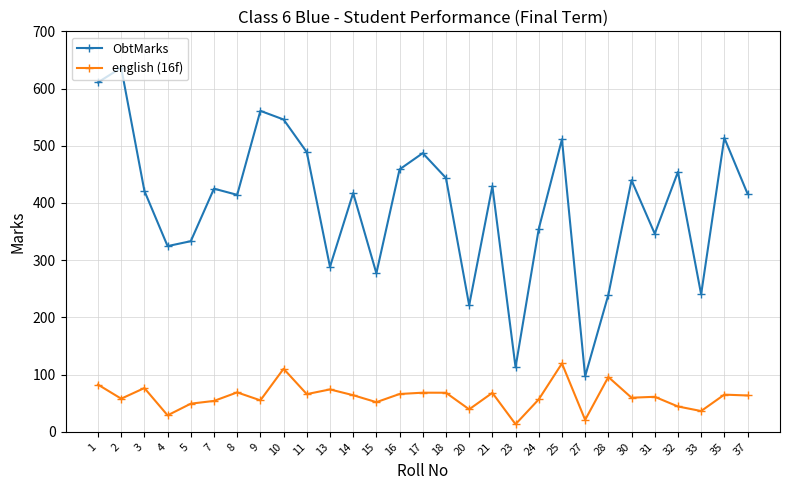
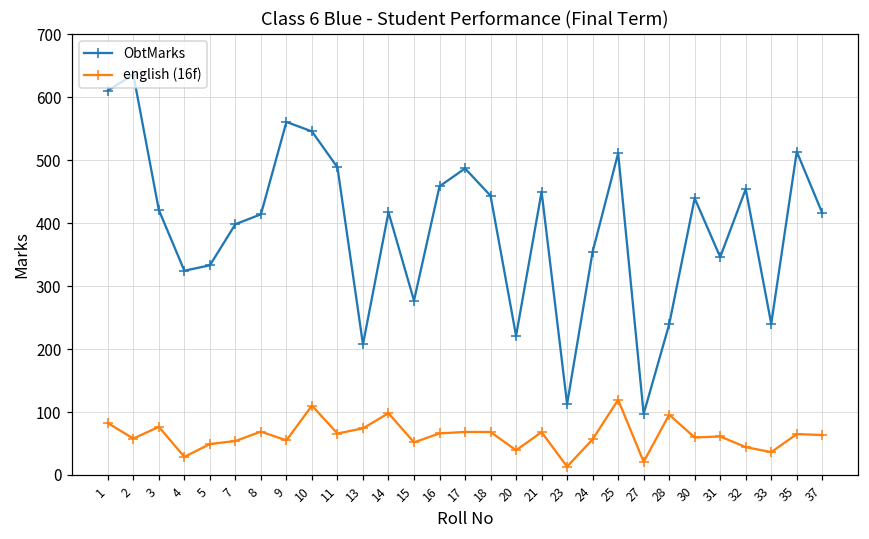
  {
    "ObtMarks": {
      "1": 610,
      "3": 420,
      "4": 320,
      "5": 330,
-     "7": 430,
+     "7": 400,
      "8": 410,
      "9": 560,
      "10": 550,
      "11": 490,
-     "13": 290,
+     "13": 210,
      "14": 420,
      "15": 280,
      "16": 460,
      "17": 490,
      "18": 440,
      "20": 220,
-     "21": 430,
+     "21": 450,
      "23": 110,
      "24": 350,
      "25": 510,
      "27": 100,
      "28": 240,
      "30": 440,
      "31": 350,
      "32": 450,
      "33": 240,
      "35": 510,
      "37": 420
    },
    "english (16f)": {
      "1": 80,
      "2": 60,
      "3": 80,
      "4": 30,
      "5": 50,
      "7": 50,
      "8": 70,
      "9": 60,
      "10": 110,
      "11": 70,
      "13": 70,
-     "14": 60,
+     "14": 100,
      "15": 50,
      "16": 70,
      "17": 70,
      "18": 70,
      "20": 40,
      "21": 70,
      "23": 10,
      "24": 60,
      "25": 120,
      "27": 20,
      "28": 100,
      "30": 60,
      "31": 60,
      "32": 40,
      "33": 40,
      "35": 70,
      "37": 60
    }
  }
